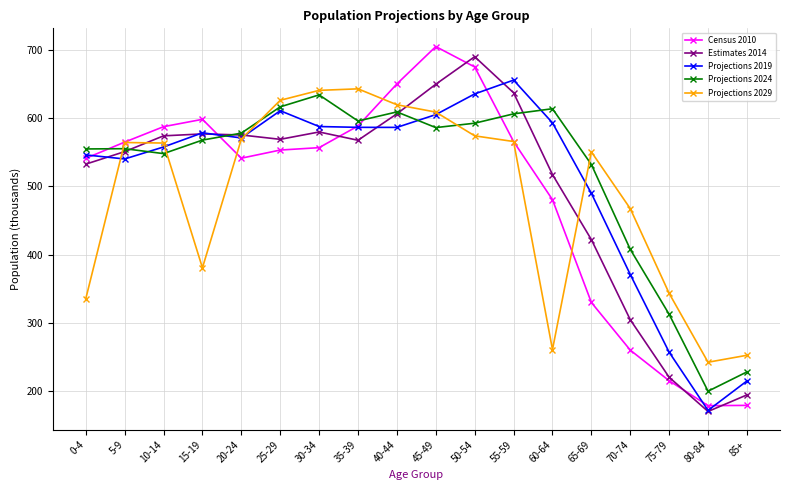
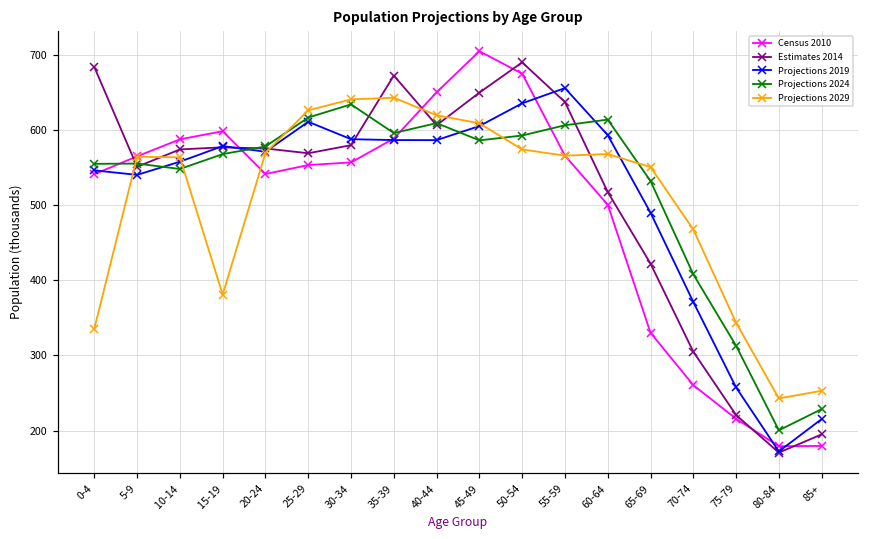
  {
    "Census 2010": {
      "0-4": 540,
      "10-14": 590,
      "15-19": 600,
      "20-24": 540,
      "25-29": 550,
      "30-34": 560,
      "40-44": 650,
      "45-49": 700,
      "50-54": 670,
-     "60-64": 480,
+     "60-64": 500,
      "65-69": 330,
      "70-74": 260,
      "75-79": 220,
      "80-84": 180,
      "85+": 180
    },
    "Estimates 2014": {
-     "0-4": 530,
+     "0-4": 680,
      "5-9": 550,
      "10-14": 570,
      "25-29": 570,
      "30-34": 580,
-     "35-39": 570,
+     "35-39": 670,
      "45-49": 650,
      "50-54": 690,
      "55-59": 640,
      "60-64": 520,
      "65-69": 420,
      "70-74": 300,
      "75-79": 220,
      "85+": 190
    },
    "Projections 2019": {
      "0-4": 550,
      "5-9": 540,
      "10-14": 560,
      "25-29": 610,
      "30-34": 590,
      "40-44": 590,
      "50-54": 640,
      "55-59": 660,
      "60-64": 590,
      "65-69": 490,
      "70-74": 370,
      "75-79": 260,
      "85+": 220
    },
    "Projections 2024": {
      "0-4": 550,
      "5-9": 560,
      "10-14": 550,
      "15-19": 570,
      "25-29": 620,
      "30-34": 630,
      "35-39": 600,
      "45-49": 590,
      "50-54": 590,
      "55-59": 610,
      "60-64": 610,
      "65-69": 530,
      "70-74": 410,
      "75-79": 310,
      "80-84": 200,
      "85+": 230
    },
    "Projections 2029": {
      "0-4": 340,
      "10-14": 560,
      "15-19": 380,
      "25-29": 630,
      "30-34": 640,
      "35-39": 640,
      "40-44": 620,
      "50-54": 570,
-     "60-64": 260,
+     "60-64": 570,
      "65-69": 550,
      "70-74": 470,
      "75-79": 340,
      "80-84": 240,
      "85+": 250
    }
  }
